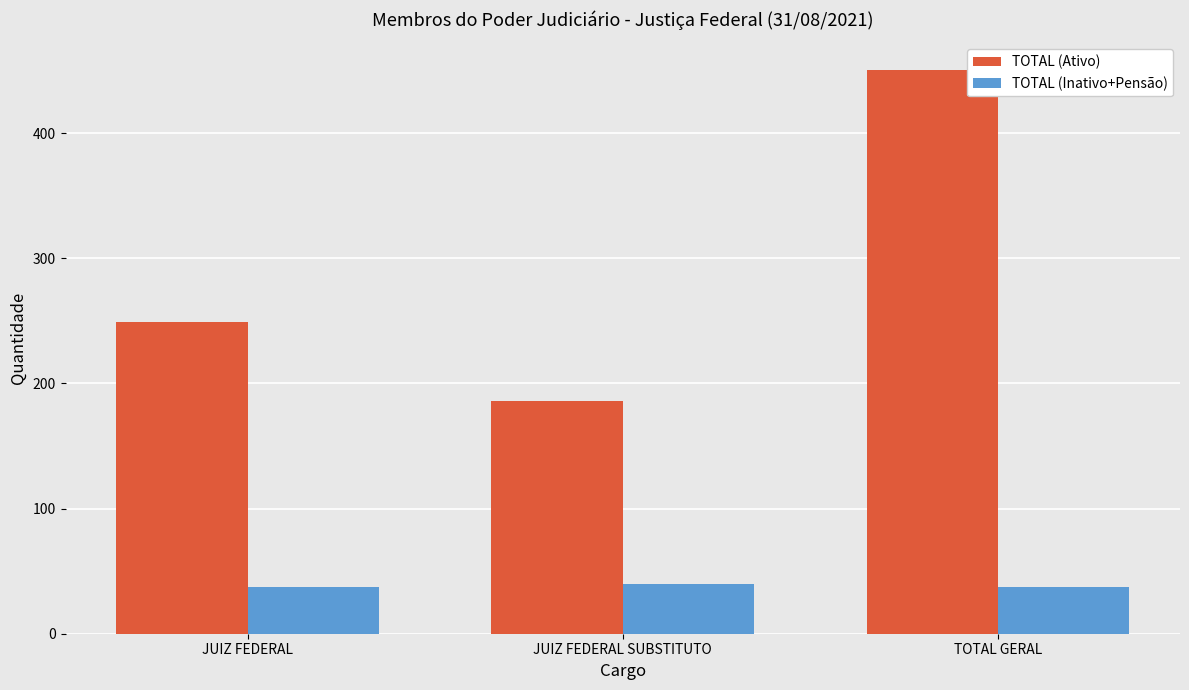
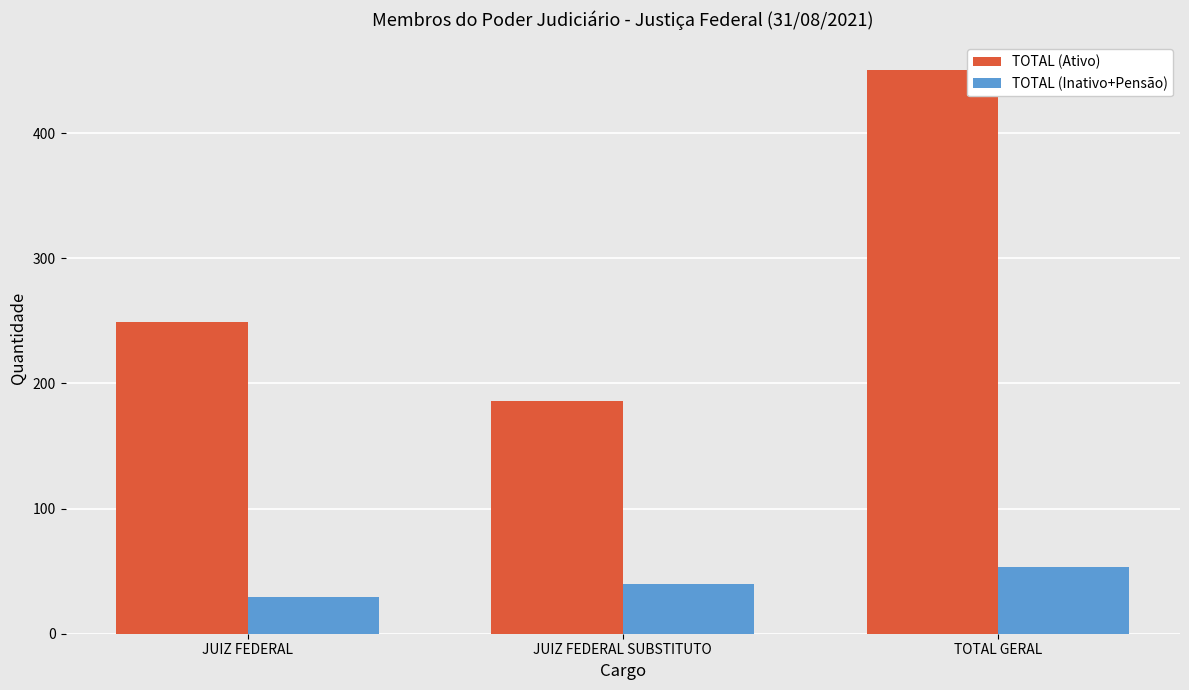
  {
    "TOTAL (Ativo)": {
      "JUIZ FEDERAL": 249,
      "JUIZ FEDERAL SUBSTITUTO": 186,
      "TOTAL GERAL": 450
    },
    "TOTAL (Inativo+Pensão)": {
-     "JUIZ FEDERAL": 37,
+     "JUIZ FEDERAL": 29,
      "JUIZ FEDERAL SUBSTITUTO": 40,
-     "TOTAL GERAL": 37
+     "TOTAL GERAL": 53
    }
  }
